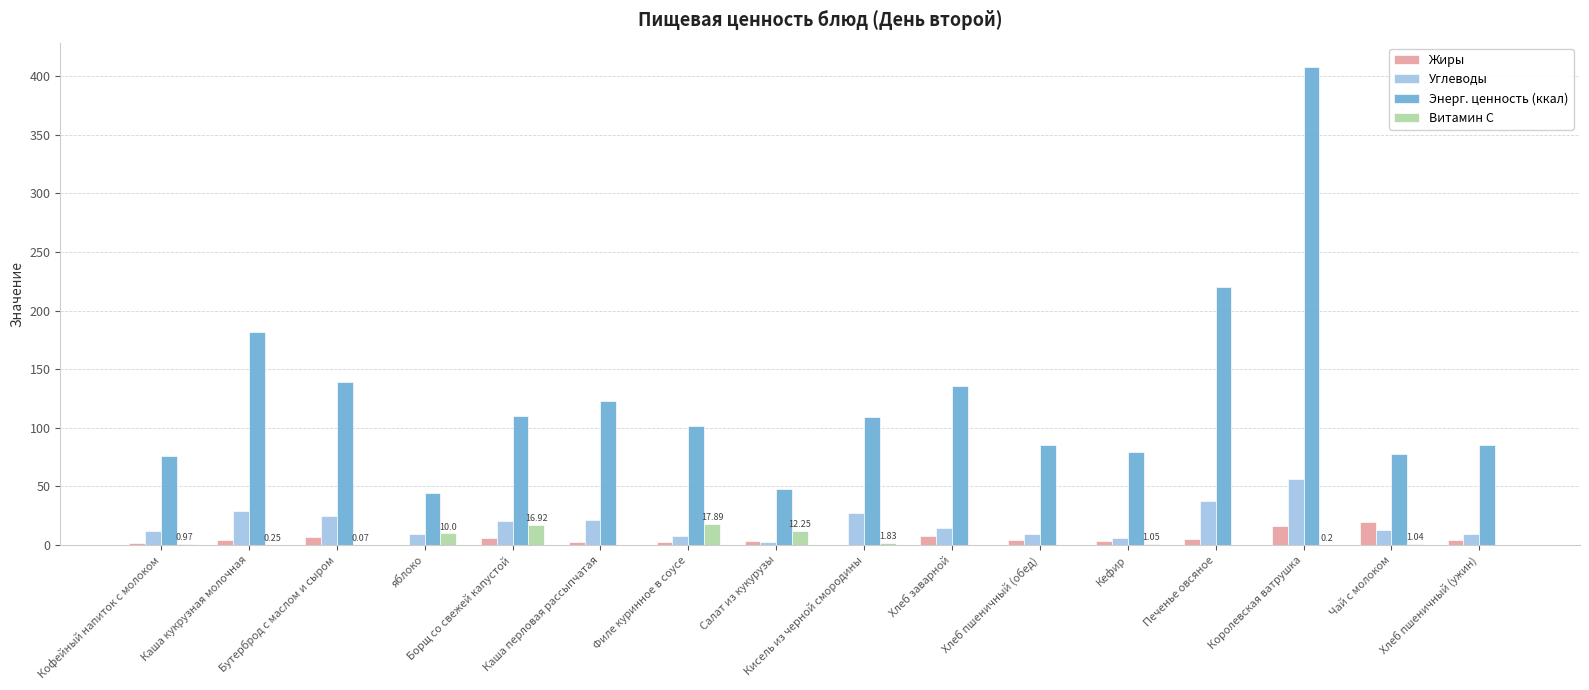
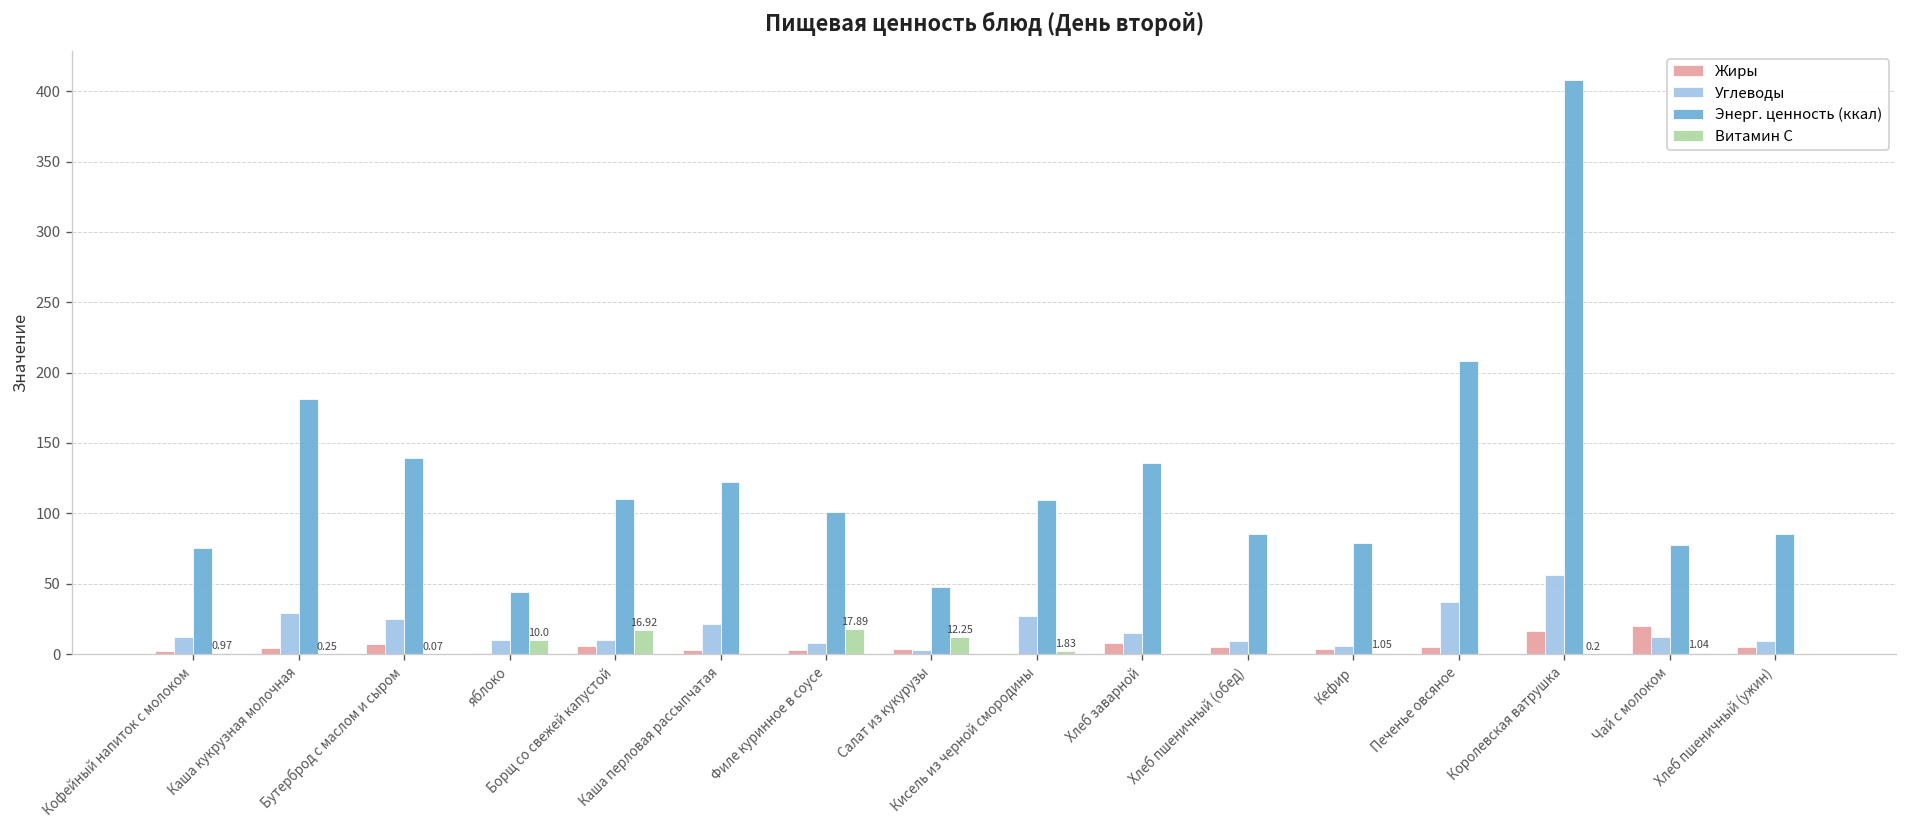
  {
    "Жиры": {
      "Каша кукрузная молочная": 4,
      "Бутерброд с маслом и сыром": 7,
      "Борщ со свежей капустой": 6,
      "Каша перловая рассыпчатая": 3,
      "Филе куринное в соусе": 3,
      "Салат из кукурузы": 4,
      "Хлеб заварной": 8,
      "Хлеб пшеничный (обед)": 5,
      "Кефир": 4,
      "Печенье овсяное": 5,
      "Королевская ватрушка": 17,
      "Чай с молоком": 20,
      "Хлеб пшеничный (ужин)": 5
    },
    "Углеводы": {
      "Кофейный напиток с молоком": 12,
      "Каша кукрузная молочная": 29,
      "Бутерброд с маслом и сыром": 25,
      "яблоко": 10,
-     "Борщ со свежей капустой": 21,
+     "Борщ со свежей капустой": 10,
      "Каша перловая рассыпчатая": 21,
      "Филе куринное в соусе": 8,
      "Салат из кукурузы": 3,
      "Кисель из черной смородины": 27,
      "Хлеб заварной": 15,
      "Хлеб пшеничный (обед)": 9,
      "Кефир": 6,
      "Печенье овсяное": 37,
      "Королевская ватрушка": 57,
      "Чай с молоком": 12,
      "Хлеб пшеничный (ужин)": 9
    },
    "Энерг. ценность (ккал)": {
      "Кофейный напиток с молоком": 76,
      "Каша кукрузная молочная": 181,
      "Бутерброд с маслом и сыром": 139,
      "яблоко": 44,
      "Борщ со свежей капустой": 110,
      "Каша перловая рассыпчатая": 122,
      "Филе куринное в соусе": 101,
      "Салат из кукурузы": 47,
      "Кисель из черной смородины": 109,
      "Хлеб заварной": 136,
      "Хлеб пшеничный (обед)": 85,
      "Кефир": 79,
-     "Печенье овсяное": 220,
+     "Печенье овсяное": 209,
      "Королевская ватрушка": 408,
      "Чай с молоком": 77,
      "Хлеб пшеничный (ужин)": 85
    },
    "Витамин С": {
      "Кофейный напиток с молоком": 0.97,
      "Каша кукрузная молочная": 0.25,
      "Бутерброд с маслом и сыром": 0.07,
      "яблоко": 10.0,
      "Борщ со свежей капустой": 16.92,
      "Филе куринное в соусе": 17.89,
      "Салат из кукурузы": 12.25,
      "Кисель из черной смородины": 1.83,
      "Кефир": 1.05,
      "Королевская ватрушка": 0.2,
      "Чай с молоком": 1.04
    }
  }
